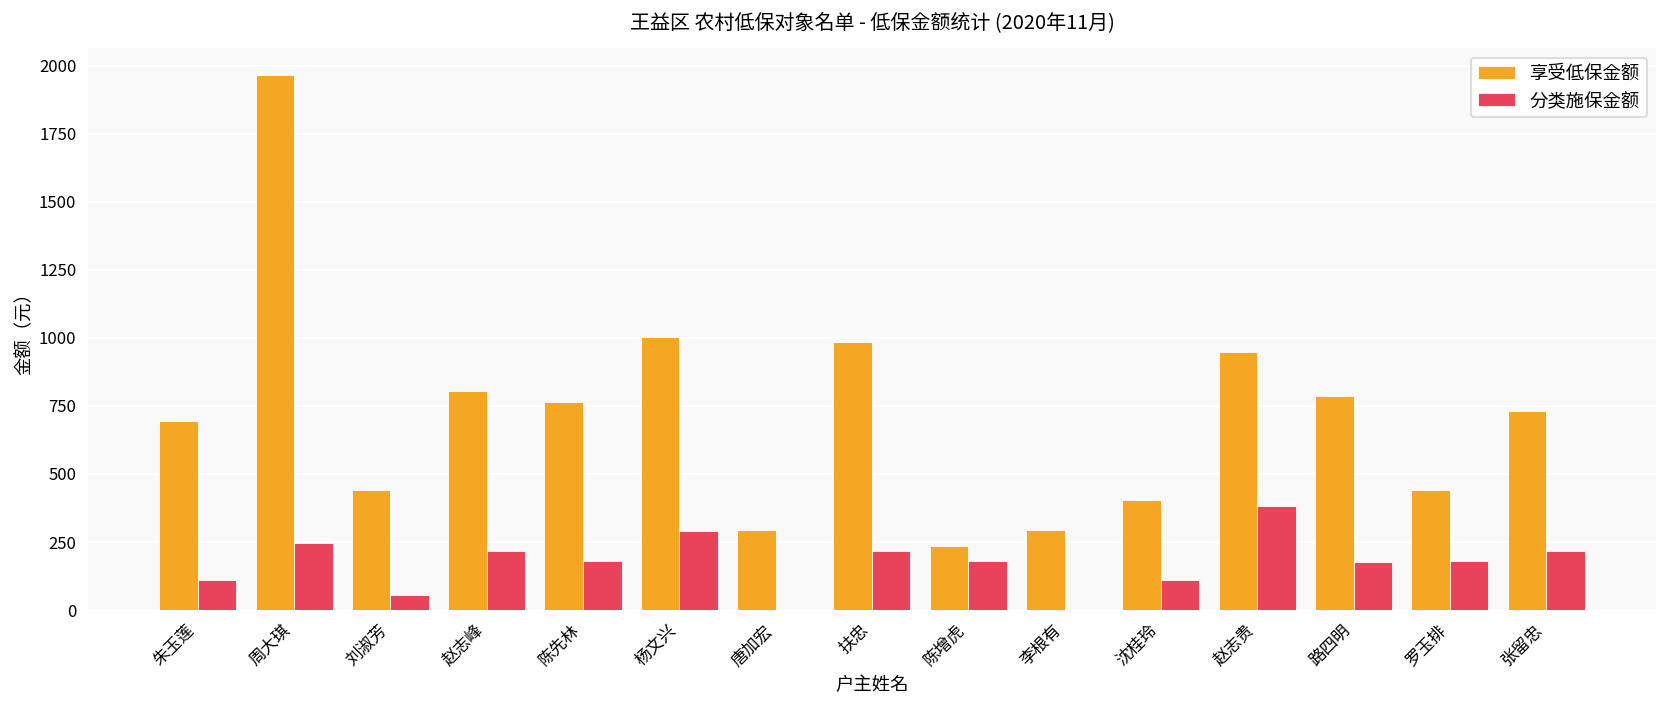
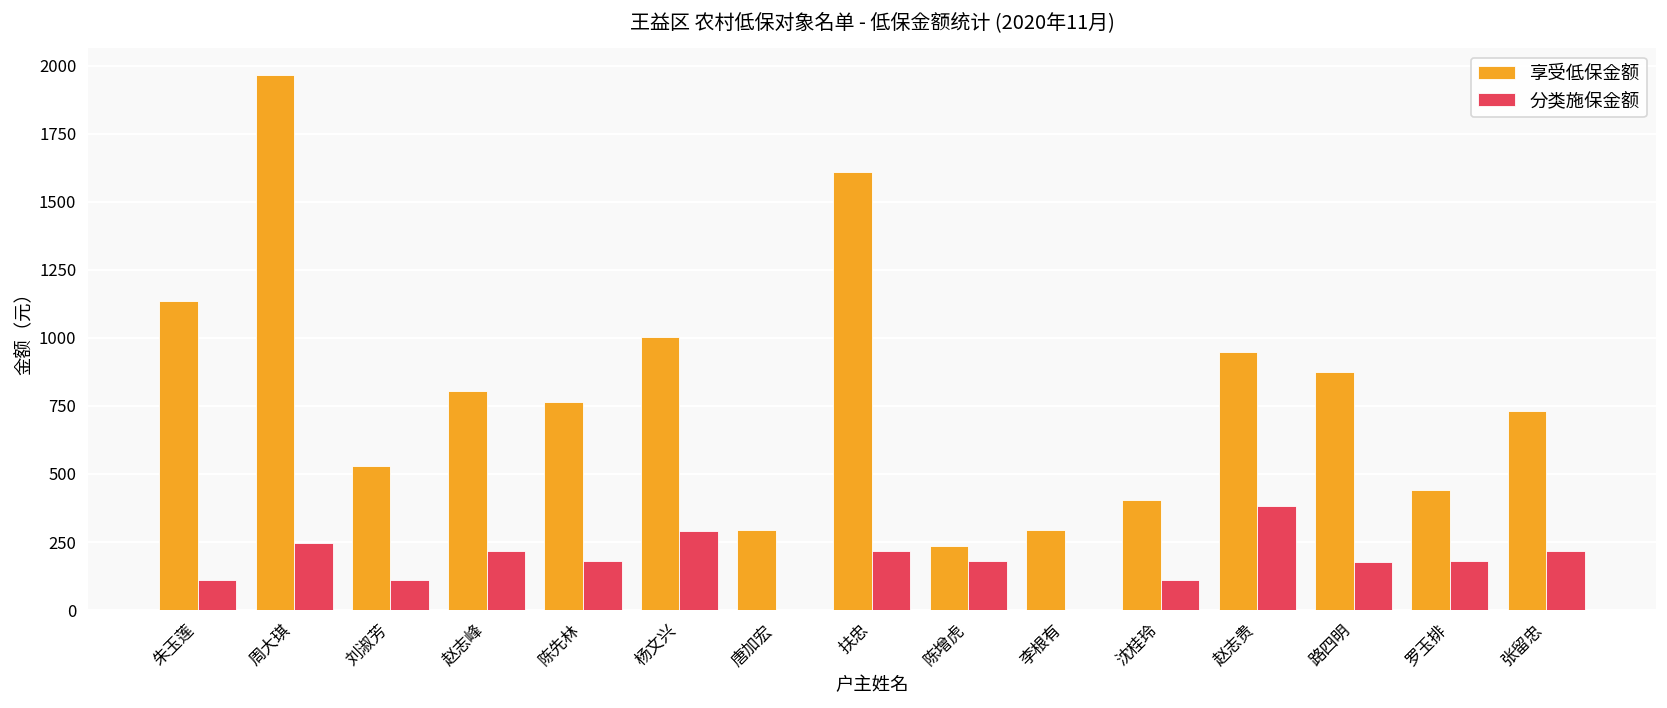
  {
    "享受低保金额": {
-     "朱玉莲": 690,
+     "朱玉莲": 1140,
      "周大琪": 1970,
-     "刘淑芳": 440,
+     "刘淑芳": 530,
      "赵志峰": 800,
      "陈先林": 770,
      "杨文兴": 1000,
      "唐加宏": 300,
-     "扶忠": 990,
+     "扶忠": 1610,
      "陈增虎": 230,
      "李根有": 300,
      "沈桂玲": 400,
      "赵志贵": 950,
-     "路四明": 790,
+     "路四明": 880,
      "罗玉排": 440,
      "张留忠": 730
    },
    "分类施保金额": {
      "朱玉莲": 110,
      "周大琪": 250,
-     "刘淑芳": 60,
+     "刘淑芳": 110,
      "赵志峰": 220,
      "陈先林": 180,
      "杨文兴": 290,
      "唐加宏": 0,
      "扶忠": 220,
      "陈增虎": 180,
      "李根有": 0,
      "沈桂玲": 110,
      "赵志贵": 380,
      "路四明": 180,
      "罗玉排": 180,
      "张留忠": 220
    }
  }
